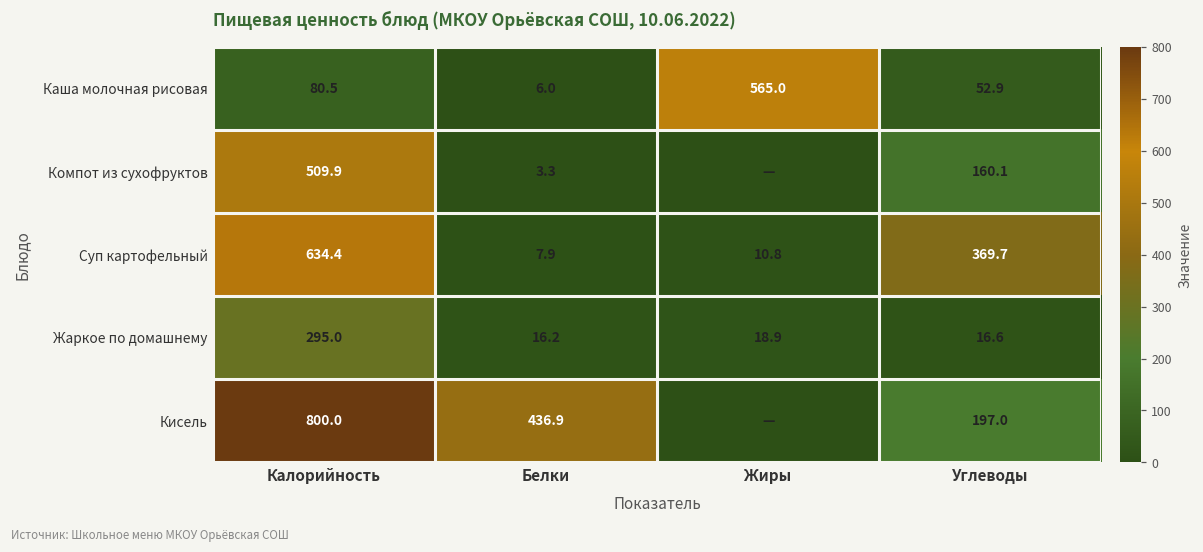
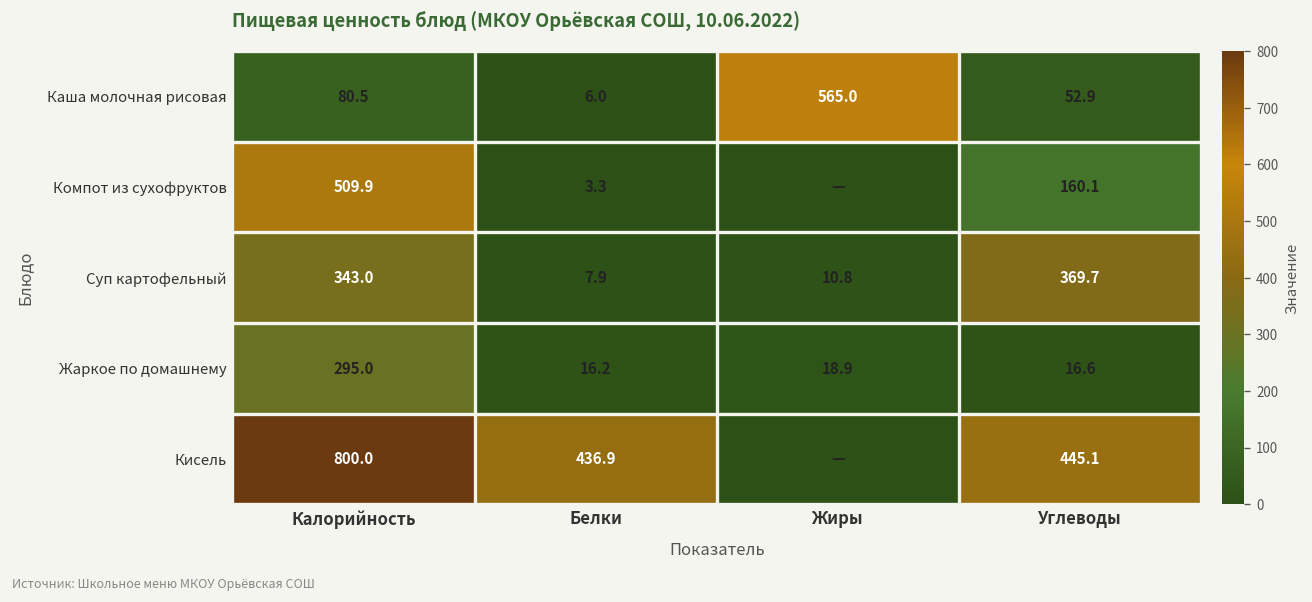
  {
    "Каша молочная рисовая": {
      "Калорийность": 80.5,
      "Жиры": 565.0,
      "Углеводы": 52.9
    },
    "Компот из сухофруктов": {
      "Калорийность": 509.9,
      "Углеводы": 160.1
    },
    "Суп картофельный": {
-     "Калорийность": 634.4,
+     "Калорийность": 343.0,
      "Жиры": 10.8,
      "Углеводы": 369.7
    },
    "Жаркое по домашнему": {
      "Калорийность": 295.0,
      "Белки": 16.2,
      "Жиры": 18.9,
      "Углеводы": 16.6
    },
    "Кисель": {
      "Калорийность": 800.0,
      "Белки": 436.9,
-     "Углеводы": 197.0
+     "Углеводы": 445.1
    }
  }
